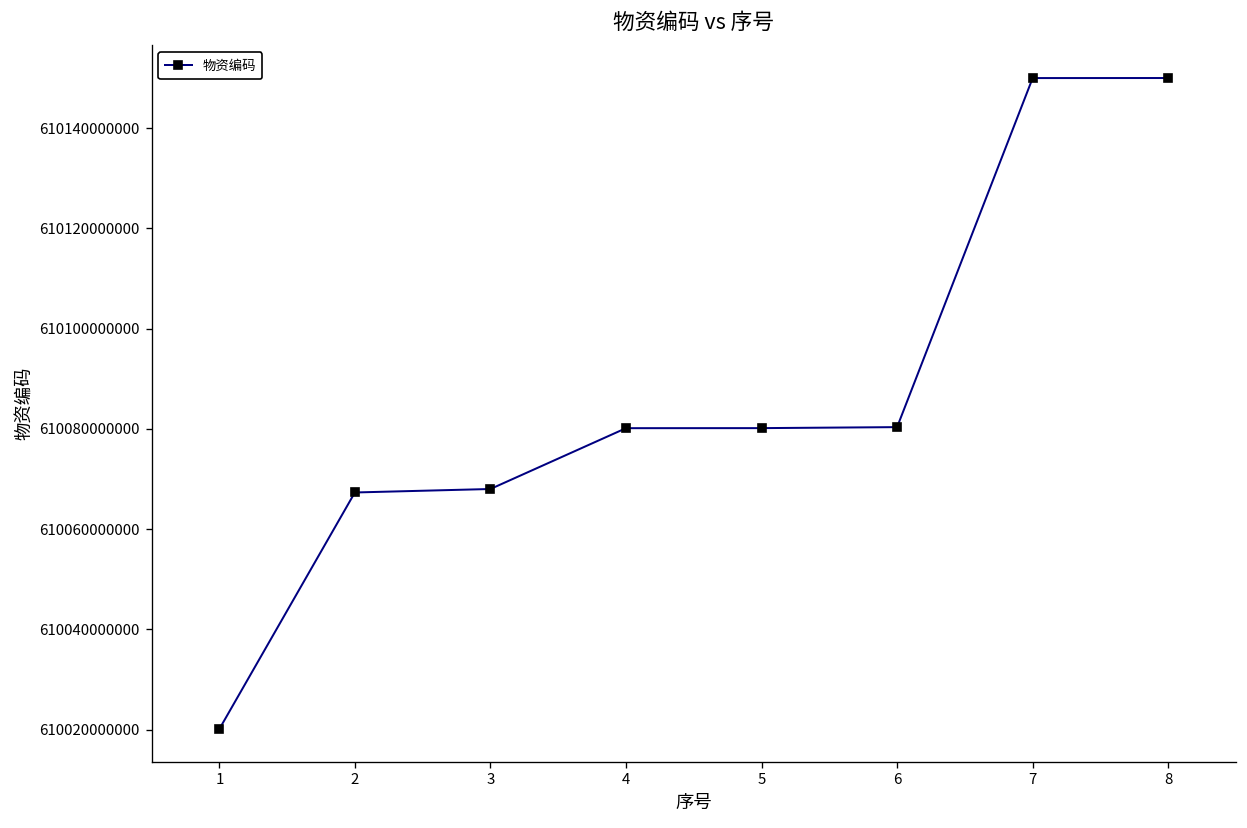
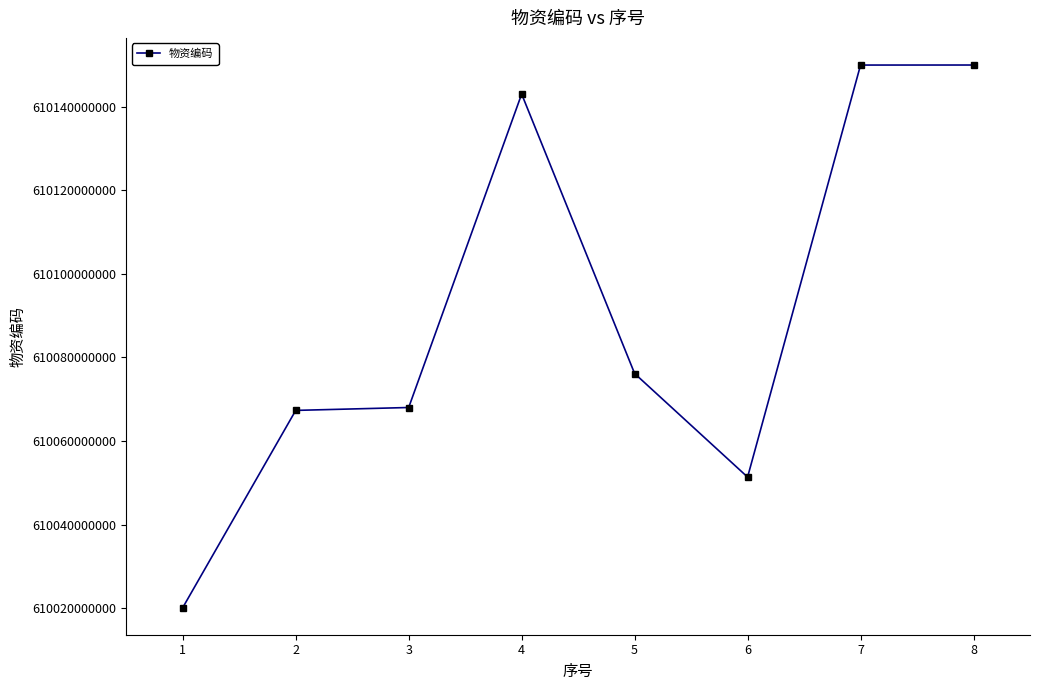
  {
    "1": 610020000000,
    "2": 610067000000,
    "3": 610068000000,
-   "4": 610080000000,
-   "5": 610080000000,
-   "6": 610080000000,
+   "4": 610143000000,
+   "5": 610076000000,
+   "6": 610051000000,
    "7": 610150000000,
    "8": 610150000000
  }
